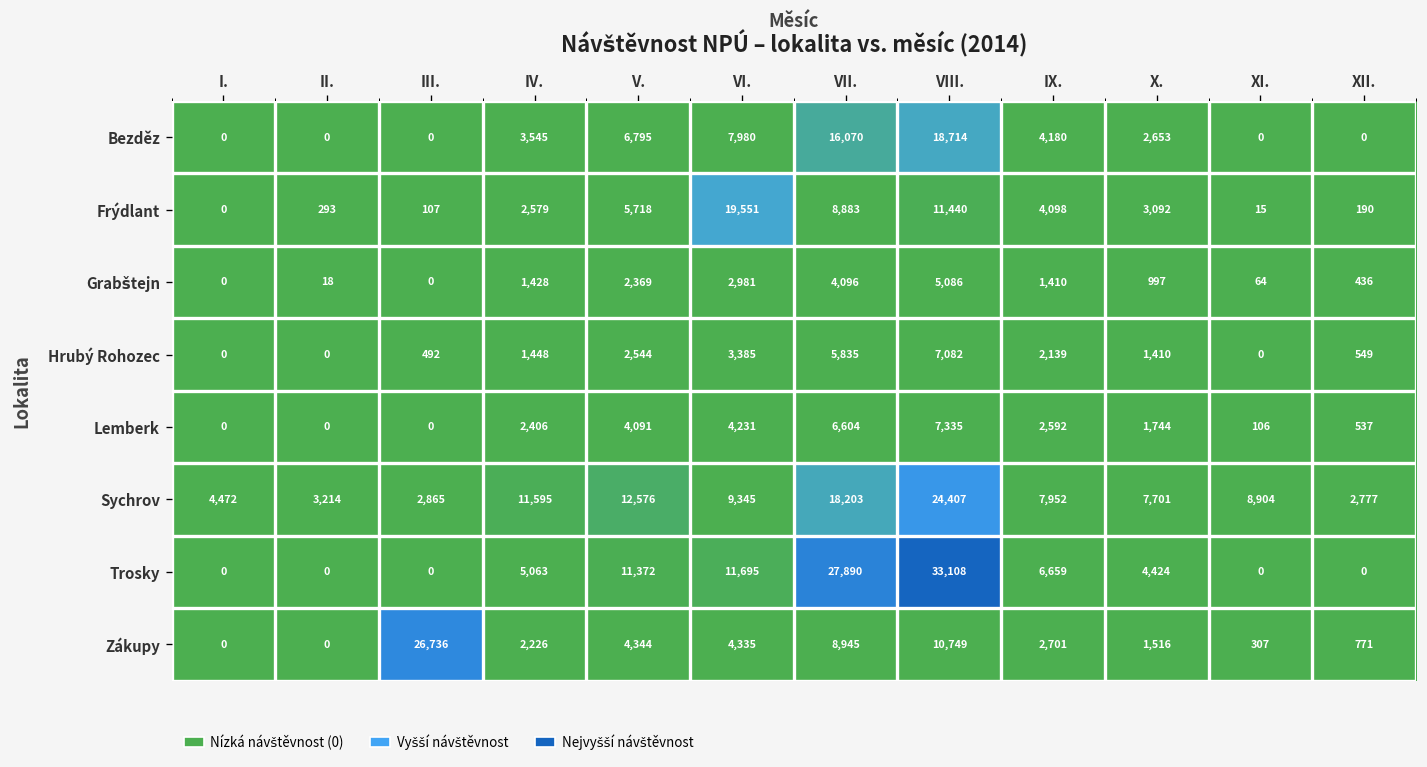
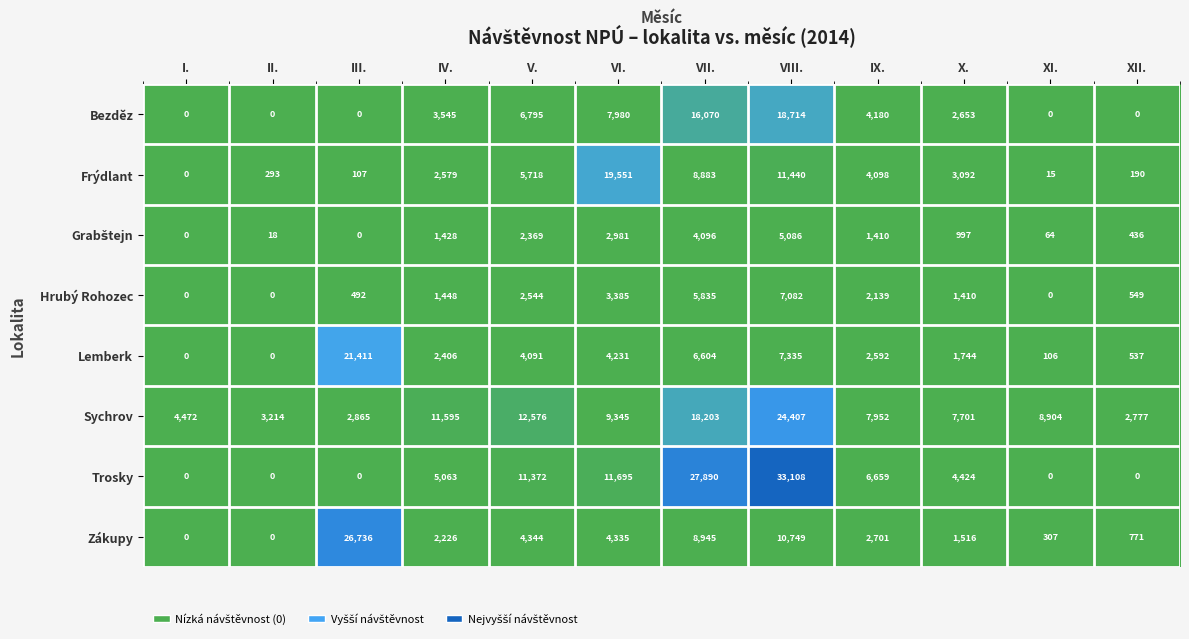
  {
    "Bezděz": {
      "I.": "0",
      "II.": "0",
      "III.": "0",
      "IV.": "3,545",
      "V.": "6,795",
      "VI.": "7,980",
      "VII.": "16,070",
      "VIII.": "18,714",
      "IX.": "4,180",
      "X.": "2,653",
      "XI.": "0",
      "XII.": "0"
    },
    "Frýdlant": {
      "I.": "0",
      "II.": "293",
      "III.": "107",
      "IV.": "2,579",
      "V.": "5,718",
      "VI.": "19,551",
      "VII.": "8,883",
      "VIII.": "11,440",
      "IX.": "4,098",
      "X.": "3,092",
      "XI.": "15",
      "XII.": "190"
    },
    "Grabštejn": {
      "I.": "0",
      "II.": "18",
      "III.": "0",
      "IV.": "1,428",
      "V.": "2,369",
      "VI.": "2,981",
      "VII.": "4,096",
      "VIII.": "5,086",
      "IX.": "1,410",
      "X.": "997",
      "XI.": "64",
      "XII.": "436"
    },
    "Hrubý Rohozec": {
      "I.": "0",
      "II.": "0",
      "III.": "492",
      "IV.": "1,448",
      "V.": "2,544",
      "VI.": "3,385",
      "VII.": "5,835",
      "VIII.": "7,082",
      "IX.": "2,139",
      "X.": "1,410",
      "XI.": "0",
      "XII.": "549"
    },
    "Lemberk": {
      "I.": "0",
      "II.": "0",
-     "III.": "0",
+     "III.": "21,411",
      "IV.": "2,406",
      "V.": "4,091",
      "VI.": "4,231",
      "VII.": "6,604",
      "VIII.": "7,335",
      "IX.": "2,592",
      "X.": "1,744",
      "XI.": "106",
      "XII.": "537"
    },
    "Sychrov": {
      "I.": "4,472",
      "II.": "3,214",
      "III.": "2,865",
      "IV.": "11,595",
      "V.": "12,576",
      "VI.": "9,345",
      "VII.": "18,203",
      "VIII.": "24,407",
      "IX.": "7,952",
      "X.": "7,701",
      "XI.": "8,904",
      "XII.": "2,777"
    },
    "Trosky": {
      "I.": "0",
      "II.": "0",
      "III.": "0",
      "IV.": "5,063",
      "V.": "11,372",
      "VI.": "11,695",
      "VII.": "27,890",
      "VIII.": "33,108",
      "IX.": "6,659",
      "X.": "4,424",
      "XI.": "0",
      "XII.": "0"
    },
    "Zákupy": {
      "I.": "0",
      "II.": "0",
      "III.": "26,736",
      "IV.": "2,226",
      "V.": "4,344",
      "VI.": "4,335",
      "VII.": "8,945",
      "VIII.": "10,749",
      "IX.": "2,701",
      "X.": "1,516",
      "XI.": "307",
      "XII.": "771"
    }
  }
